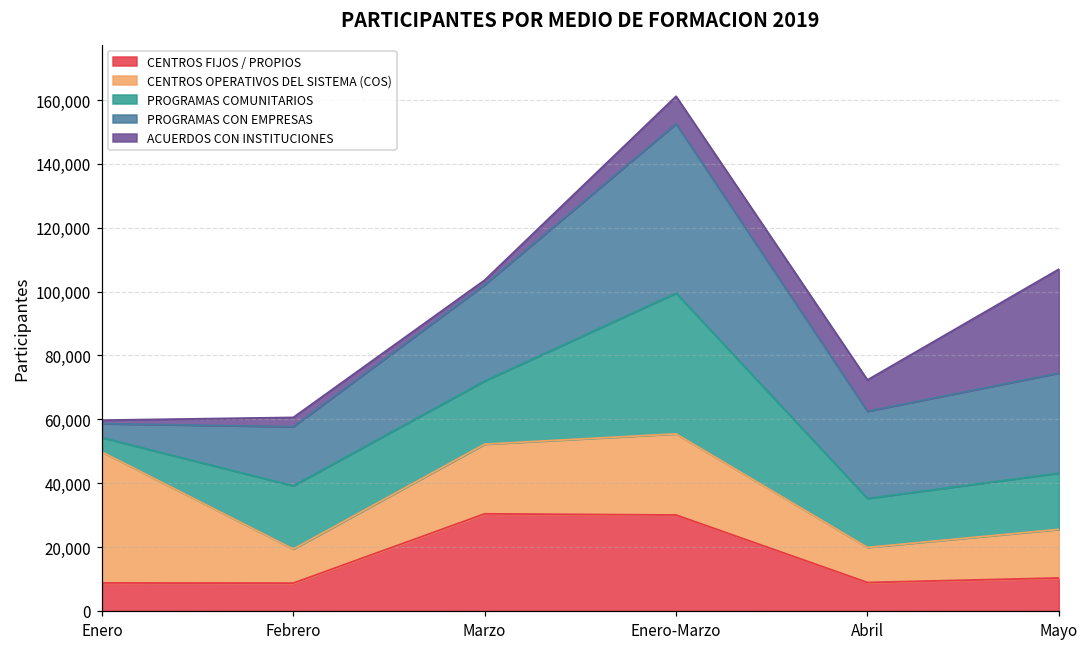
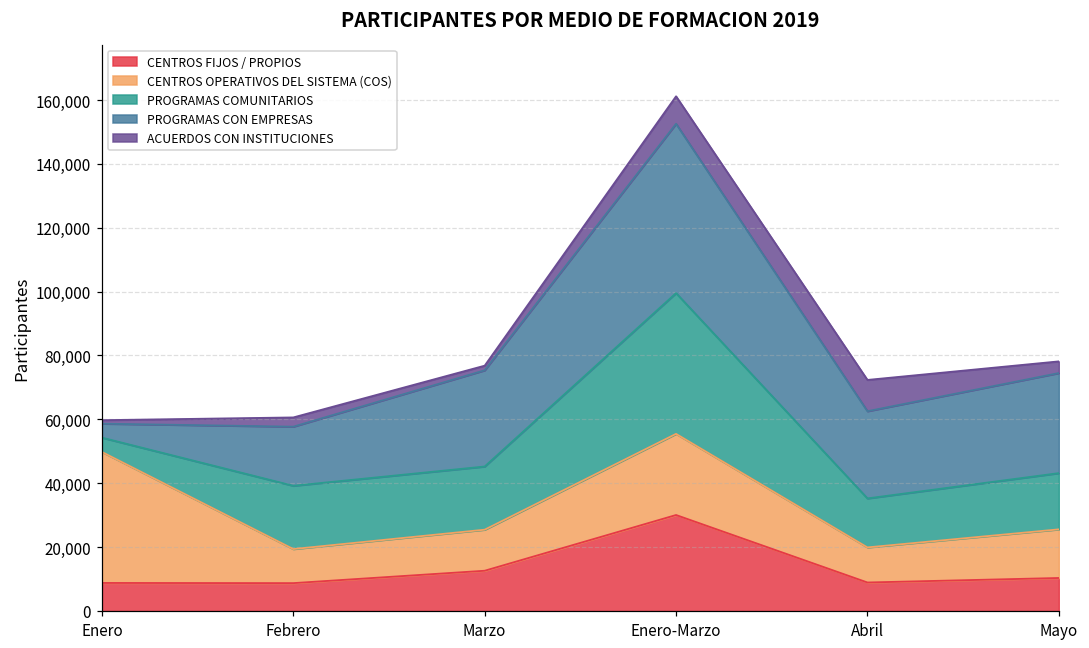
  {
    "CENTROS FIJOS / PROPIOS": {
      "Enero": "9,000",
      "Febrero": "9,000",
-     "Marzo": "30,000",
+     "Marzo": "13,000",
      "Enero-Marzo": "30,000",
      "Abril": "9,000",
      "Mayo": "10,000"
    },
    "CENTROS OPERATIVOS DEL SISTEMA (COS)": {
      "Enero": "41,000",
      "Febrero": "11,000",
-     "Marzo": "22,000",
+     "Marzo": "13,000",
      "Enero-Marzo": "25,000",
      "Abril": "11,000",
      "Mayo": "15,000"
    },
    "ACUERDOS CON INSTITUCIONES": {
      "Enero": "1,000",
      "Febrero": "3,000",
      "Marzo": "1,000",
      "Enero-Marzo": "9,000",
      "Abril": "10,000",
-     "Mayo": "33,000"
+     "Mayo": "4,000"
    }
  }
